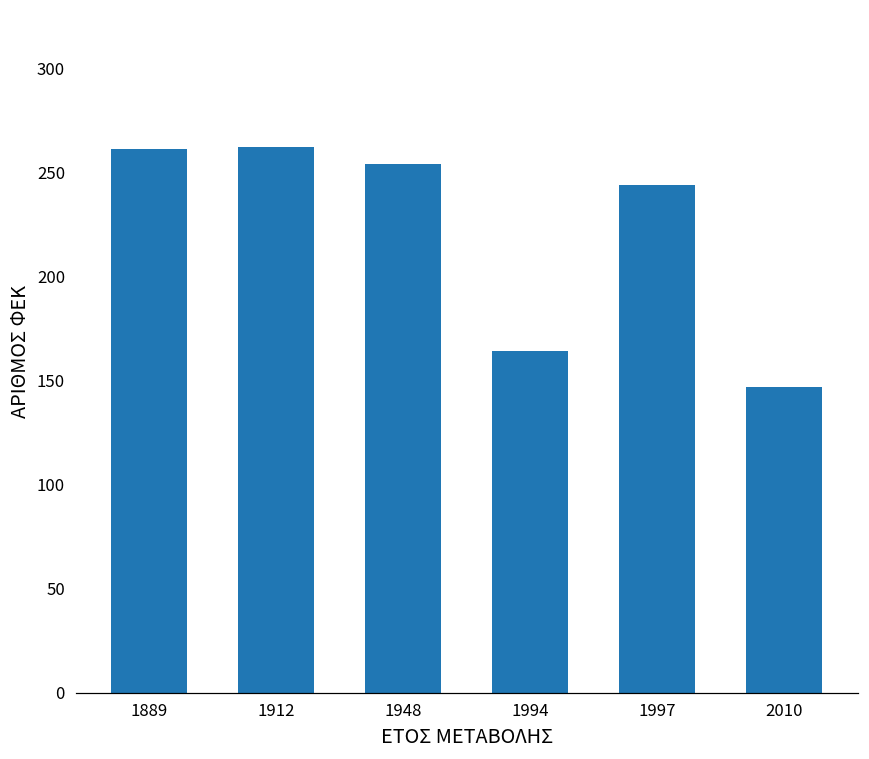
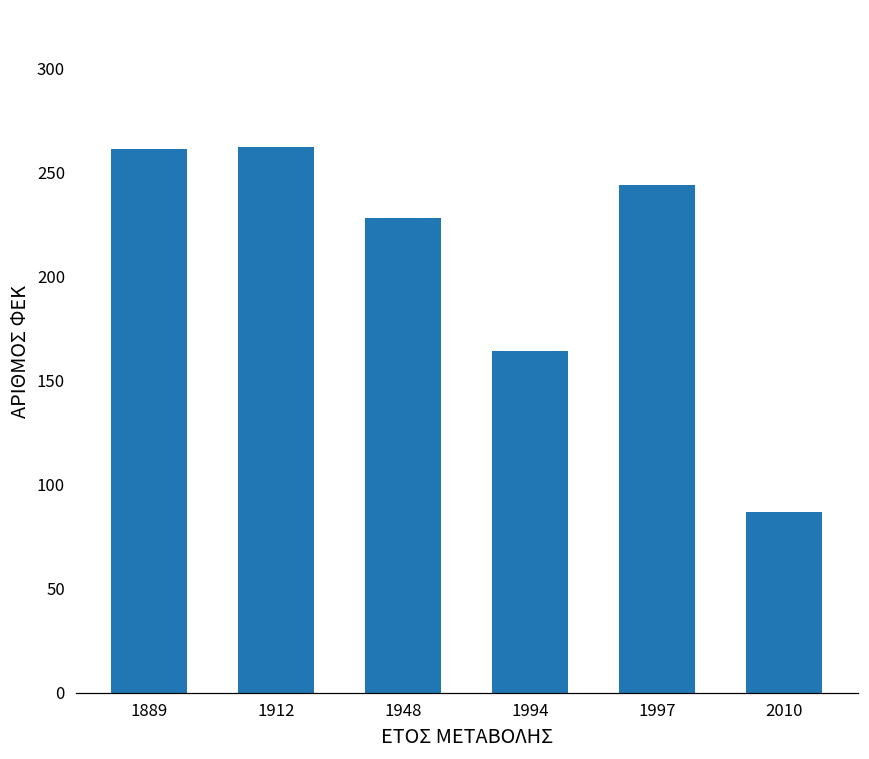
  {
    "1889": 261,
    "1912": 262,
-   "1948": 254,
+   "1948": 228,
    "1994": 164,
    "1997": 244,
-   "2010": 147
+   "2010": 87
  }
